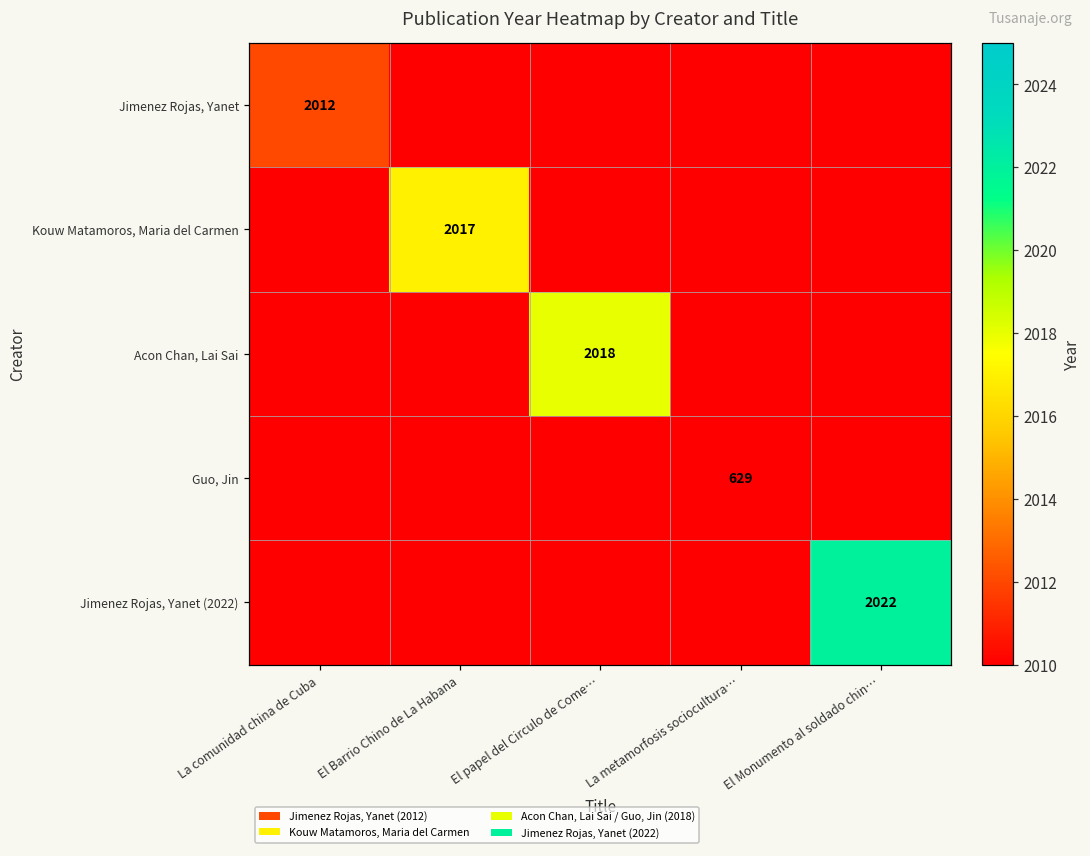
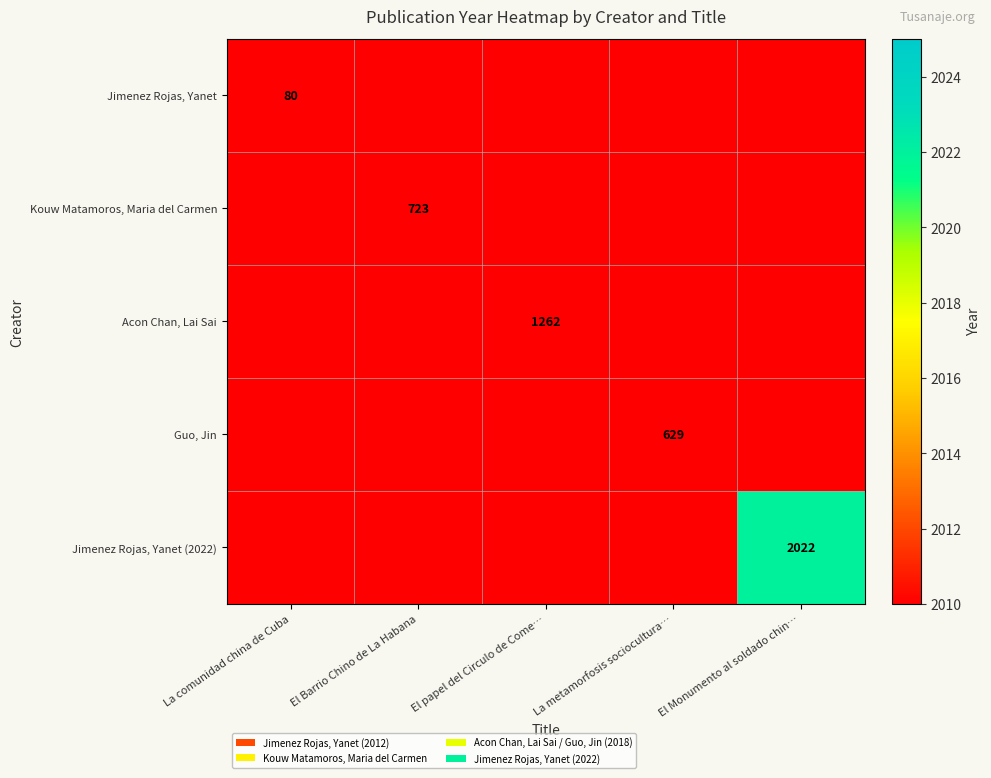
  {
    "Jimenez Rojas, Yanet": {
-     "La comunidad china de Cuba": 2012
+     "La comunidad china de Cuba": 80
    },
    "Kouw Matamoros, Maria del Carmen": {
-     "El Barrio Chino de La Habana": 2017
+     "El Barrio Chino de La Habana": 723
    },
    "Acon Chan, Lai Sai": {
-     "El papel del Circulo de Come…": 2018
+     "El papel del Circulo de Come…": 1262
    },
    "Guo, Jin": {
      "La metamorfosis sociocultura…": 629
    },
    "Jimenez Rojas, Yanet (2022)": {
      "El Monumento al soldado chin…": 2022
    }
  }
